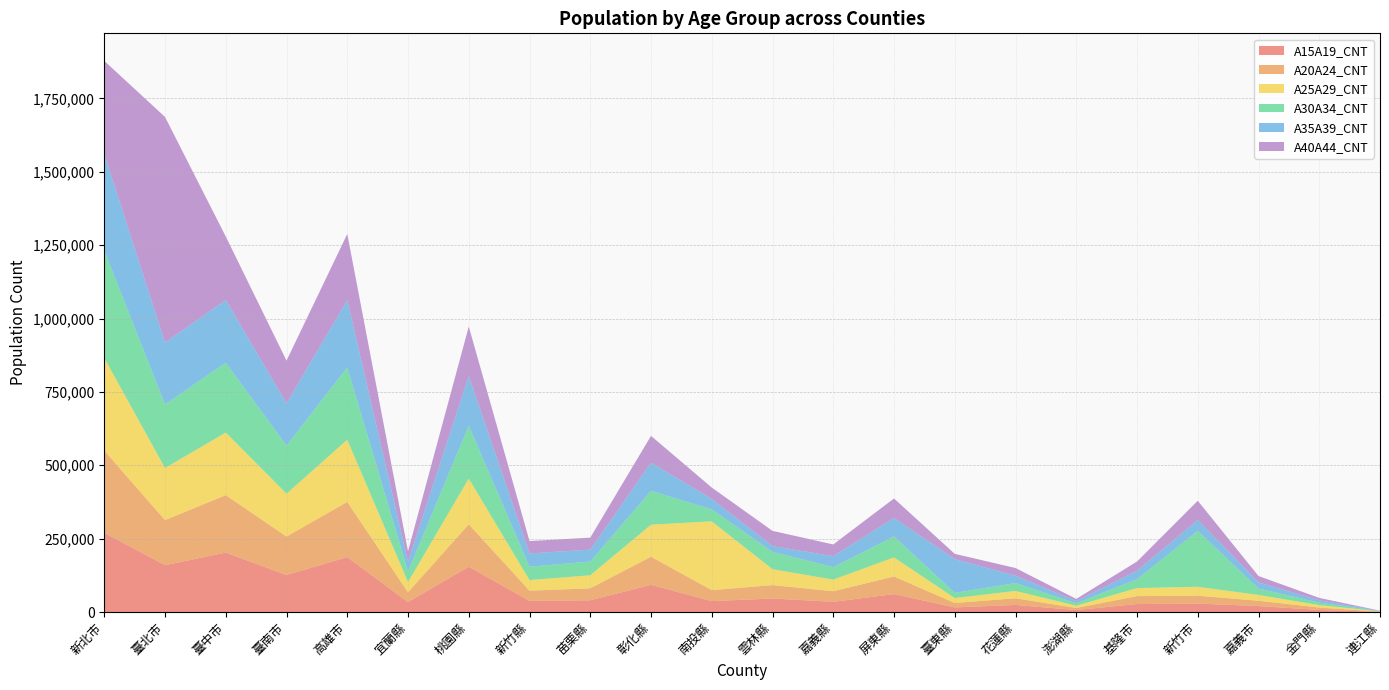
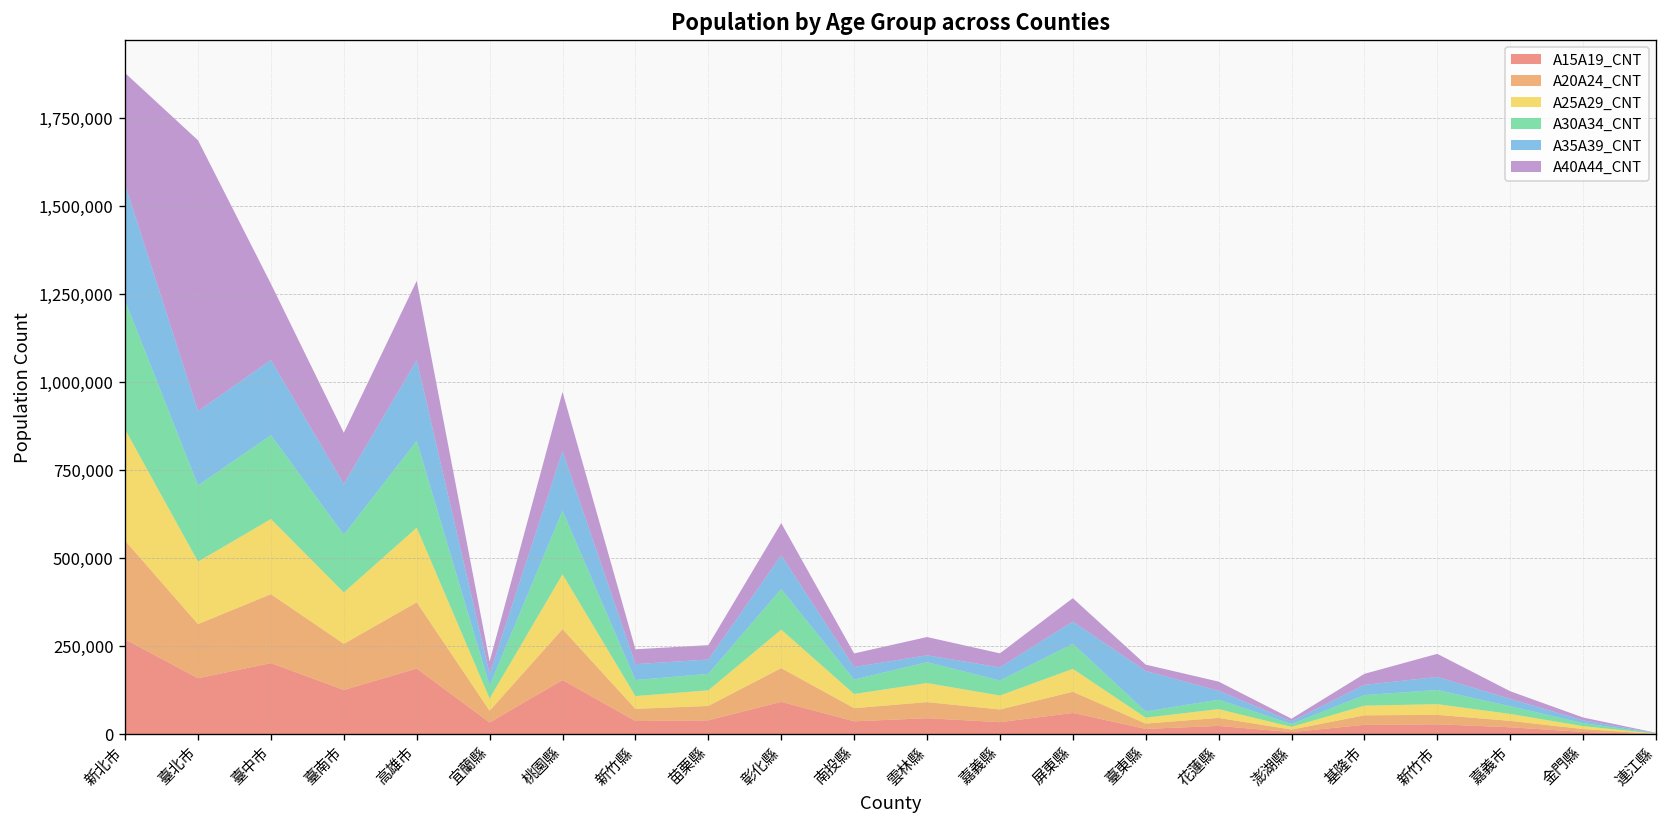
  {
    "A25A29_CNT": {
      "新北市": "320,000",
      "臺北市": "180,000",
      "臺中市": "210,000",
      "臺南市": "150,000",
      "高雄市": "210,000",
      "宜蘭縣": "30,000",
      "桃園縣": "160,000",
      "新竹縣": "40,000",
      "苗栗縣": "40,000",
      "彰化縣": "110,000",
-     "南投縣": "230,000",
+     "南投縣": "40,000",
      "雲林縣": "50,000",
      "嘉義縣": "40,000",
      "屏東縣": "70,000",
      "臺東縣": "20,000",
      "花蓮縣": "20,000",
      "基隆市": "30,000",
      "新竹市": "30,000",
      "嘉義市": "20,000"
    },
    "A30A34_CNT": {
      "新北市": "370,000",
      "臺北市": "220,000",
      "臺中市": "240,000",
      "臺南市": "160,000",
      "高雄市": "250,000",
      "宜蘭縣": "40,000",
      "桃園縣": "180,000",
      "新竹縣": "50,000",
      "苗栗縣": "50,000",
      "彰化縣": "120,000",
      "南投縣": "40,000",
      "雲林縣": "60,000",
      "嘉義縣": "40,000",
      "屏東縣": "70,000",
      "臺東縣": "20,000",
      "花蓮縣": "30,000",
      "基隆市": "30,000",
-     "新竹市": "190,000",
+     "新竹市": "40,000",
      "嘉義市": "20,000"
    },
    "A35A39_CNT": {
      "新北市": "330,000",
      "臺北市": "210,000",
      "臺中市": "210,000",
      "臺南市": "140,000",
      "高雄市": "230,000",
      "宜蘭縣": "30,000",
      "桃園縣": "170,000",
      "新竹縣": "50,000",
      "苗栗縣": "40,000",
      "彰化縣": "100,000",
      "南投縣": "40,000",
      "雲林縣": "20,000",
      "嘉義縣": "40,000",
      "屏東縣": "60,000",
      "臺東縣": "110,000",
      "花蓮縣": "30,000",
      "基隆市": "30,000",
      "新竹市": "40,000",
      "嘉義市": "20,000"
    },
    "A40A44_CNT": {
      "新北市": "320,000",
      "臺北市": "770,000",
      "臺中市": "220,000",
      "臺南市": "150,000",
      "高雄市": "230,000",
      "宜蘭縣": "40,000",
      "桃園縣": "170,000",
      "新竹縣": "40,000",
      "苗栗縣": "40,000",
      "彰化縣": "90,000",
      "南投縣": "40,000",
      "雲林縣": "50,000",
      "嘉義縣": "40,000",
      "屏東縣": "70,000",
      "臺東縣": "20,000",
      "花蓮縣": "30,000",
      "基隆市": "30,000",
      "新竹市": "70,000",
      "嘉義市": "20,000"
    }
  }
